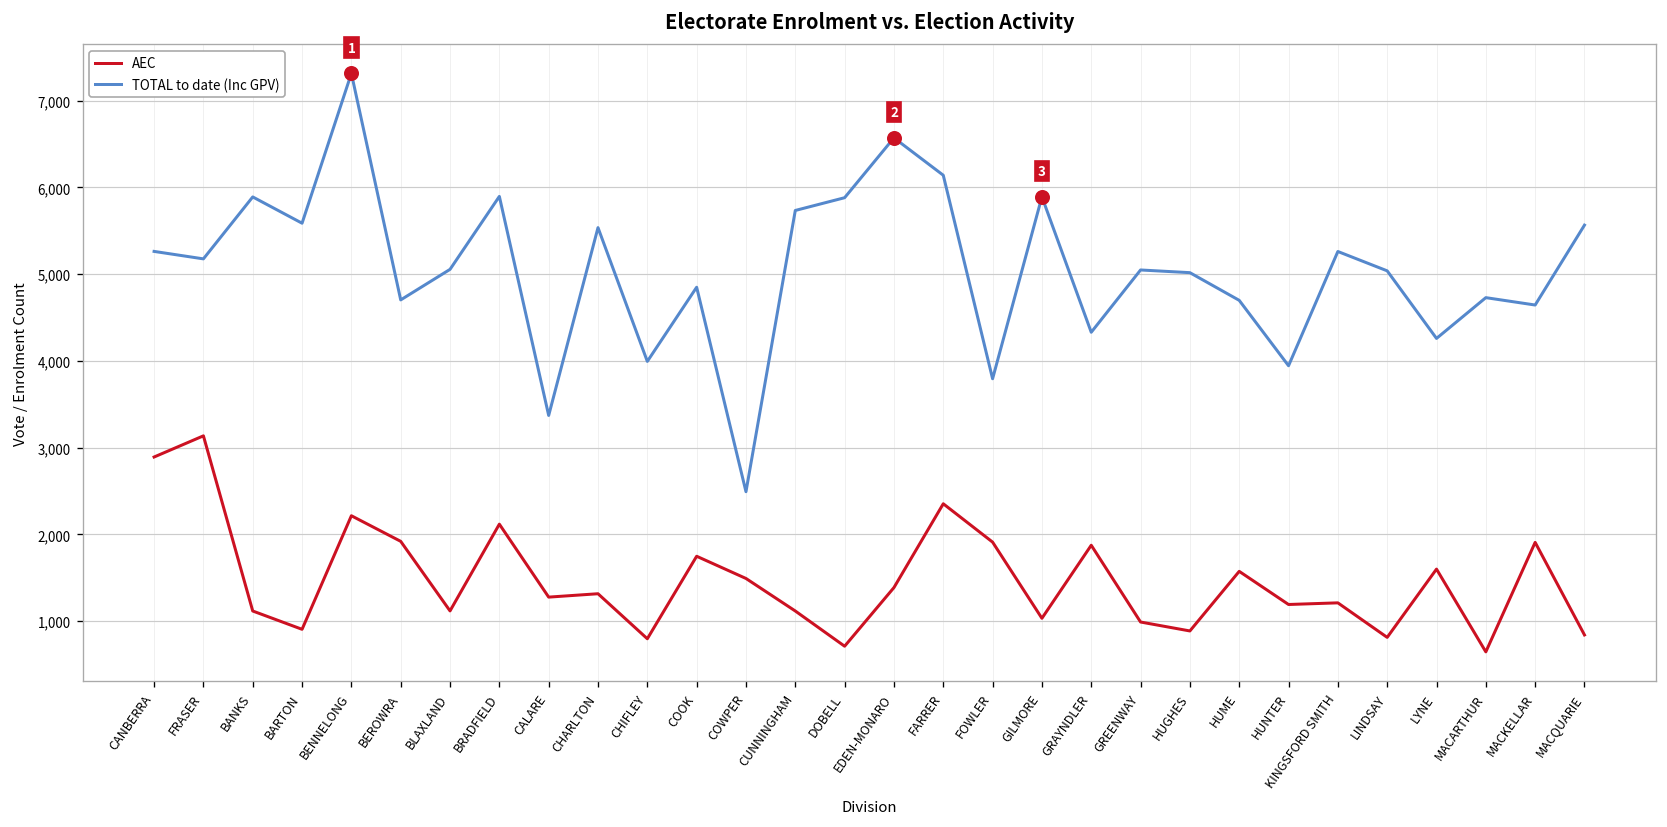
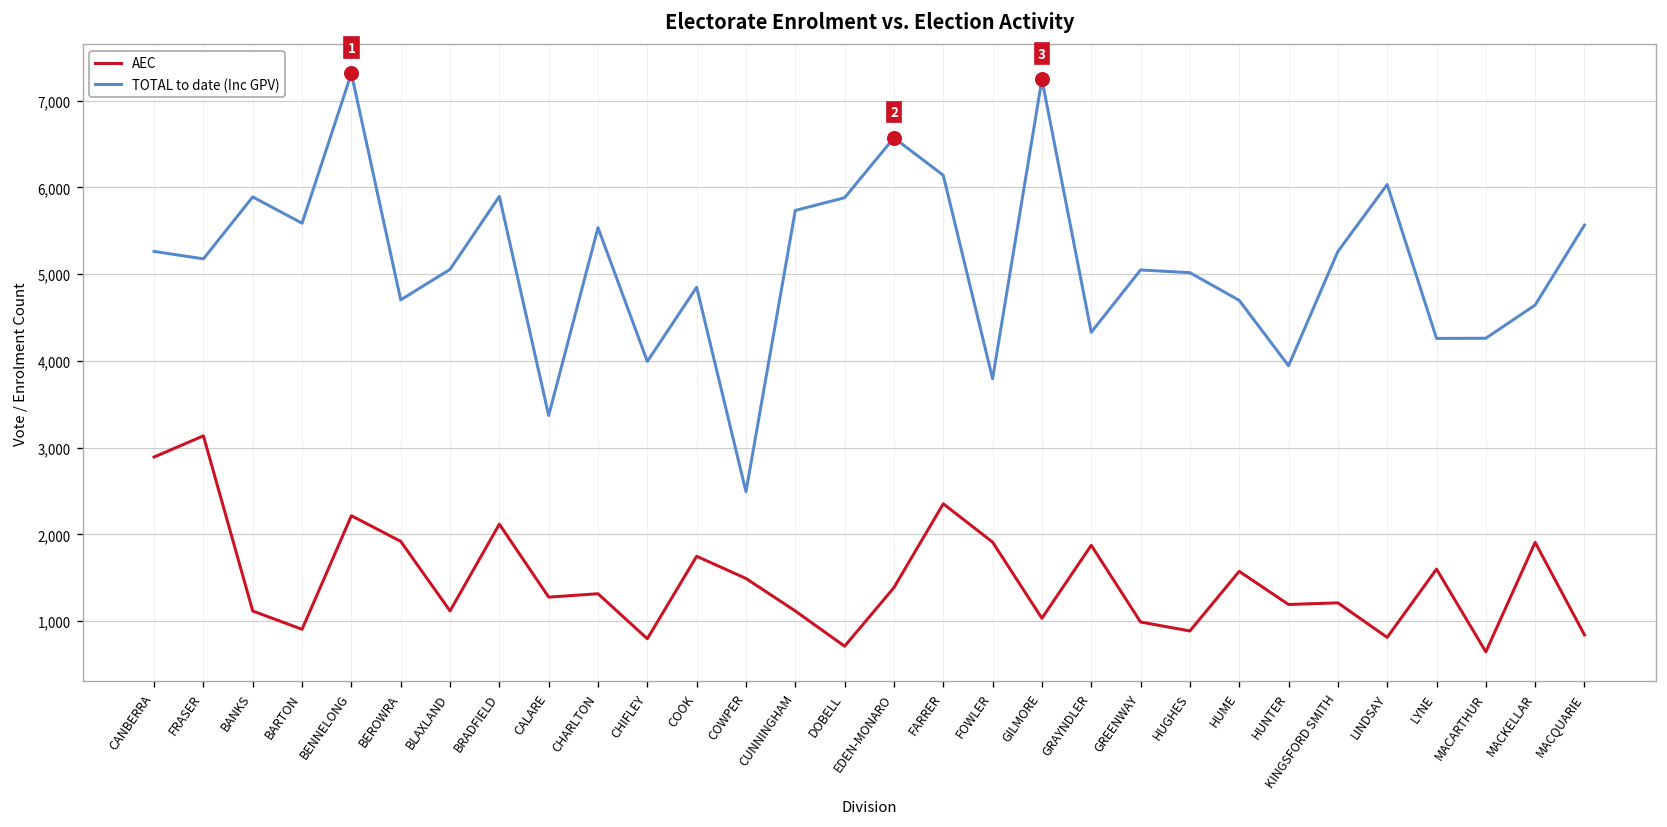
  {
    "TOTAL to date (Inc GPV)": {
      "CANBERRA": "5,300",
      "FRASER": "5,200",
      "BANKS": "5,900",
      "BARTON": "5,600",
      "BEROWRA": "4,700",
      "BLAXLAND": "5,100",
      "BRADFIELD": "5,900",
      "CALARE": "3,400",
      "CHARLTON": "5,500",
      "CHIFLEY": "4,000",
      "COOK": "4,800",
      "COWPER": "2,500",
      "CUNNINGHAM": "5,700",
      "DOBELL": "5,900",
      "FARRER": "6,100",
      "FOWLER": "3,800",
-     "GILMORE": "5,900",
+     "GILMORE": "7,200",
      "GRAYNDLER": "4,300",
      "GREENWAY": "5,000",
      "HUGHES": "5,000",
      "HUME": "4,700",
      "HUNTER": "3,900",
      "KINGSFORD SMITH": "5,300",
-     "LINDSAY": "5,000",
+     "LINDSAY": "6,000",
      "LYNE": "4,300",
-     "MACARTHUR": "4,700",
+     "MACARTHUR": "4,300",
      "MACKELLAR": "4,600",
      "MACQUARIE": "5,600"
    }
  }
